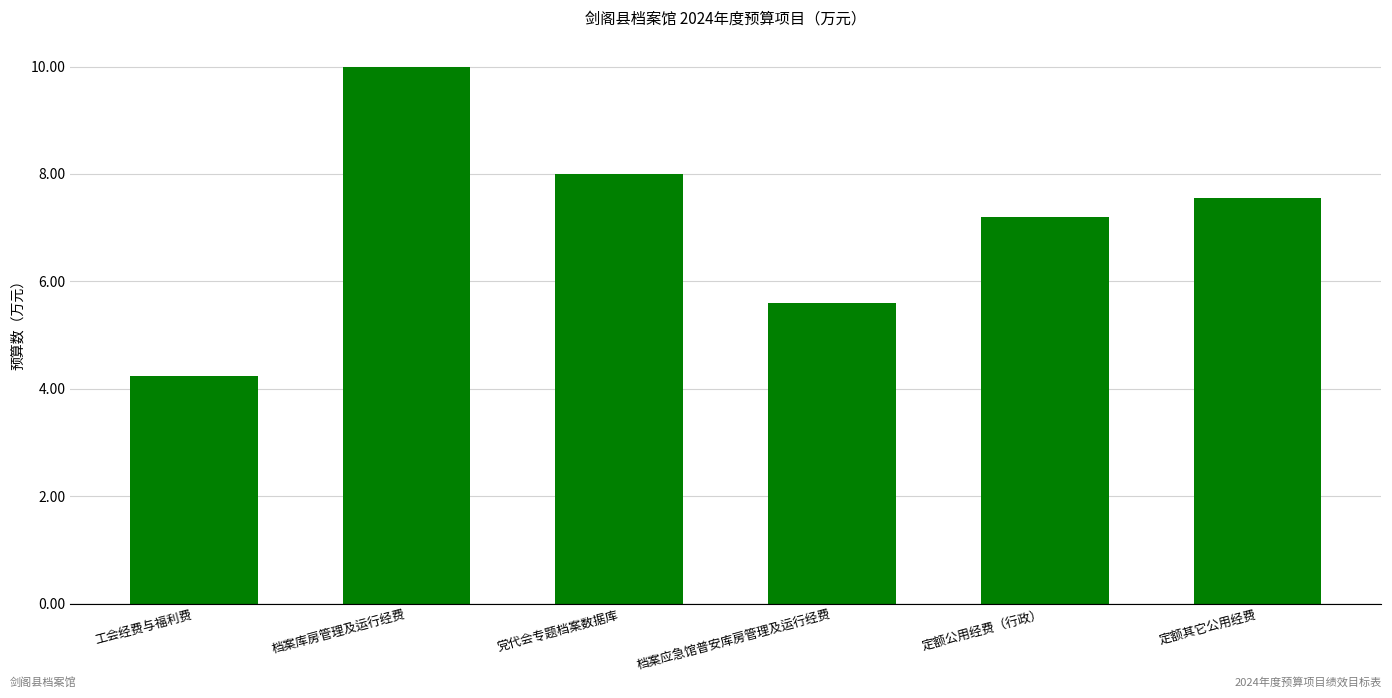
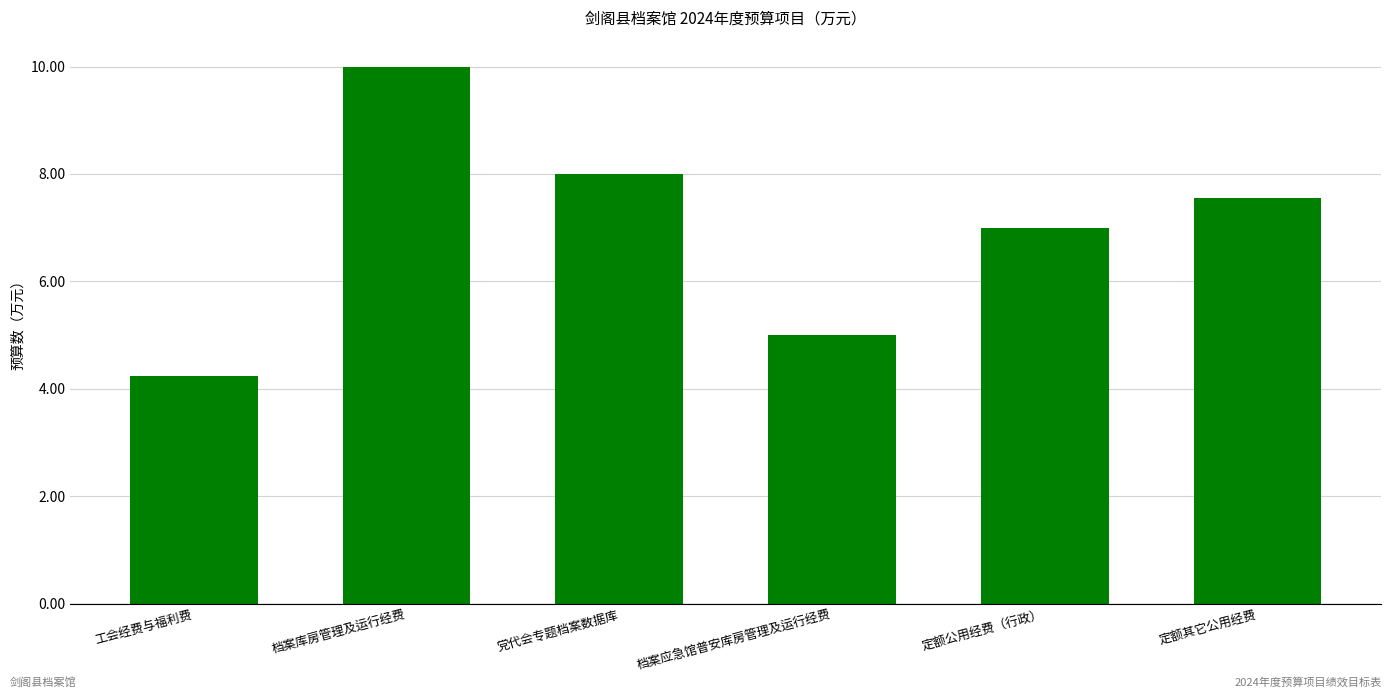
  {
    "工会经费与福利费": 4.2,
    "档案库房管理及运行经费": 10.0,
    "党代会专题档案数据库": 8.0,
-   "档案应急馆普安库房管理及运行经费": 5.6,
-   "定额公用经费（行政）": 7.2,
+   "档案应急馆普安库房管理及运行经费": 5.0,
+   "定额公用经费（行政）": 7.0,
    "定额其它公用经费": 7.6
  }
